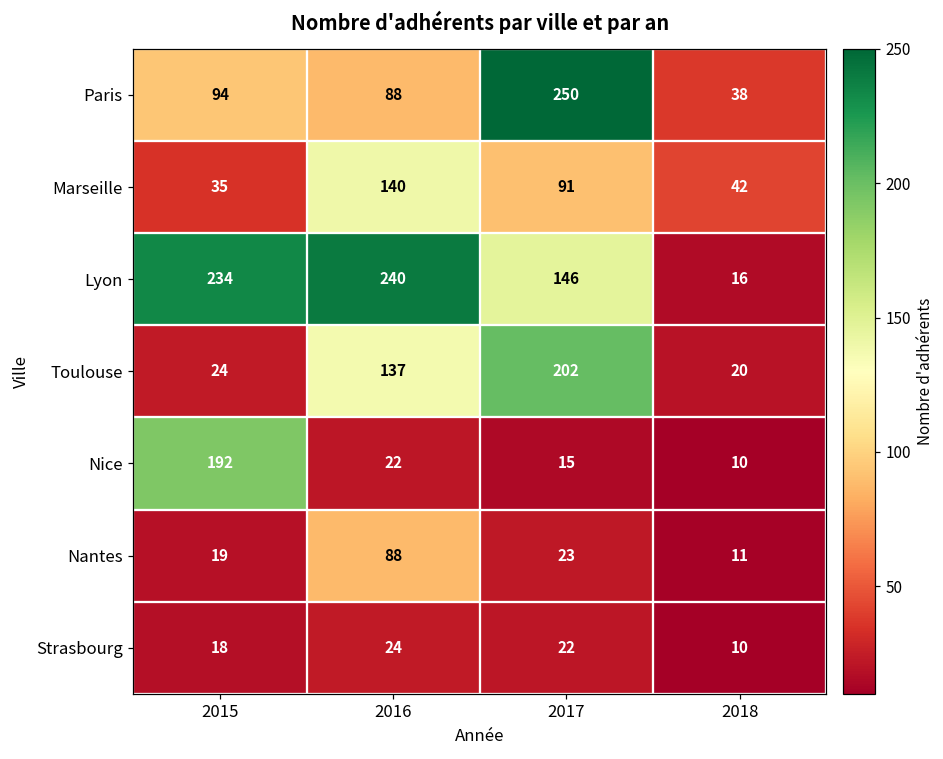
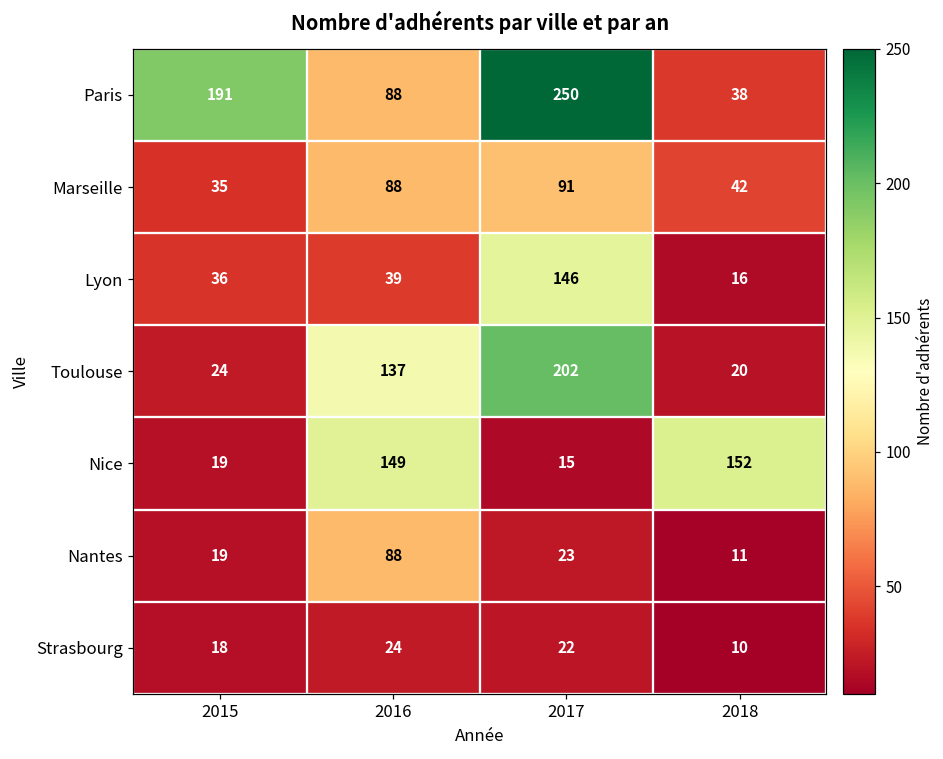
  {
    "Paris": {
-     "2015": 94,
+     "2015": 191,
      "2016": 88,
      "2017": 250,
      "2018": 38
    },
    "Marseille": {
      "2015": 35,
-     "2016": 140,
+     "2016": 88,
      "2017": 91,
      "2018": 42
    },
    "Lyon": {
-     "2015": 234,
-     "2016": 240,
+     "2015": 36,
+     "2016": 39,
      "2017": 146,
      "2018": 16
    },
    "Toulouse": {
      "2015": 24,
      "2016": 137,
      "2017": 202,
      "2018": 20
    },
    "Nice": {
-     "2015": 192,
-     "2016": 22,
+     "2015": 19,
+     "2016": 149,
      "2017": 15,
-     "2018": 10
+     "2018": 152
    },
    "Nantes": {
      "2015": 19,
      "2016": 88,
      "2017": 23,
      "2018": 11
    },
    "Strasbourg": {
      "2015": 18,
      "2016": 24,
      "2017": 22,
      "2018": 10
    }
  }
